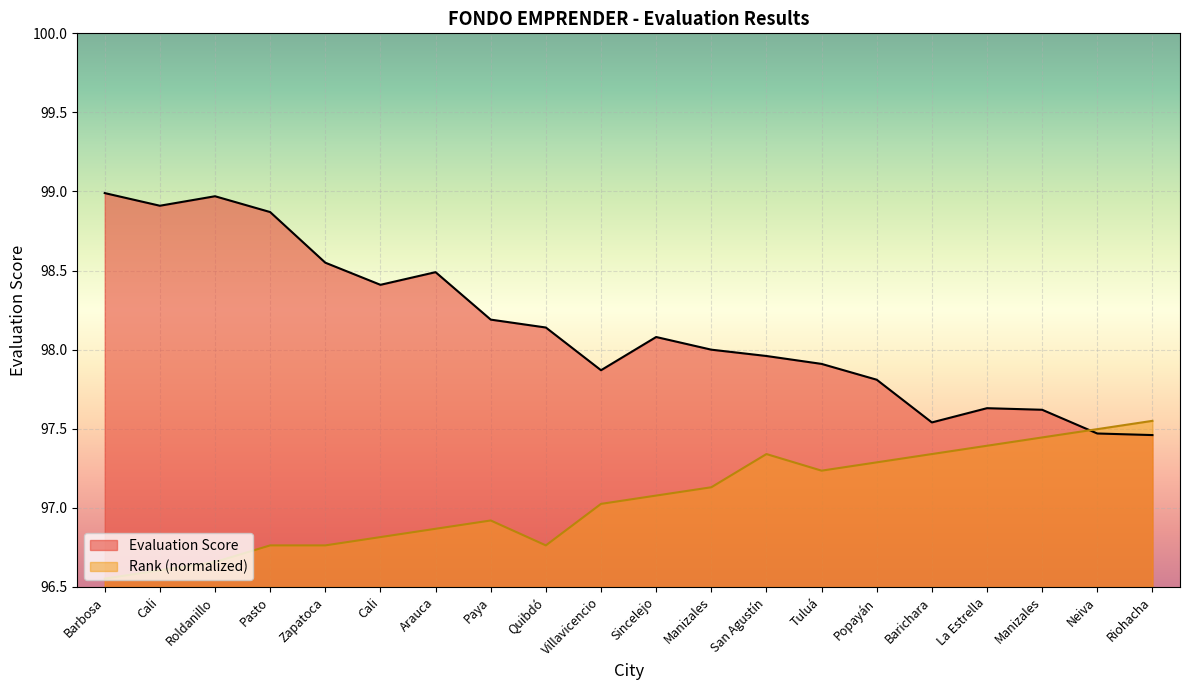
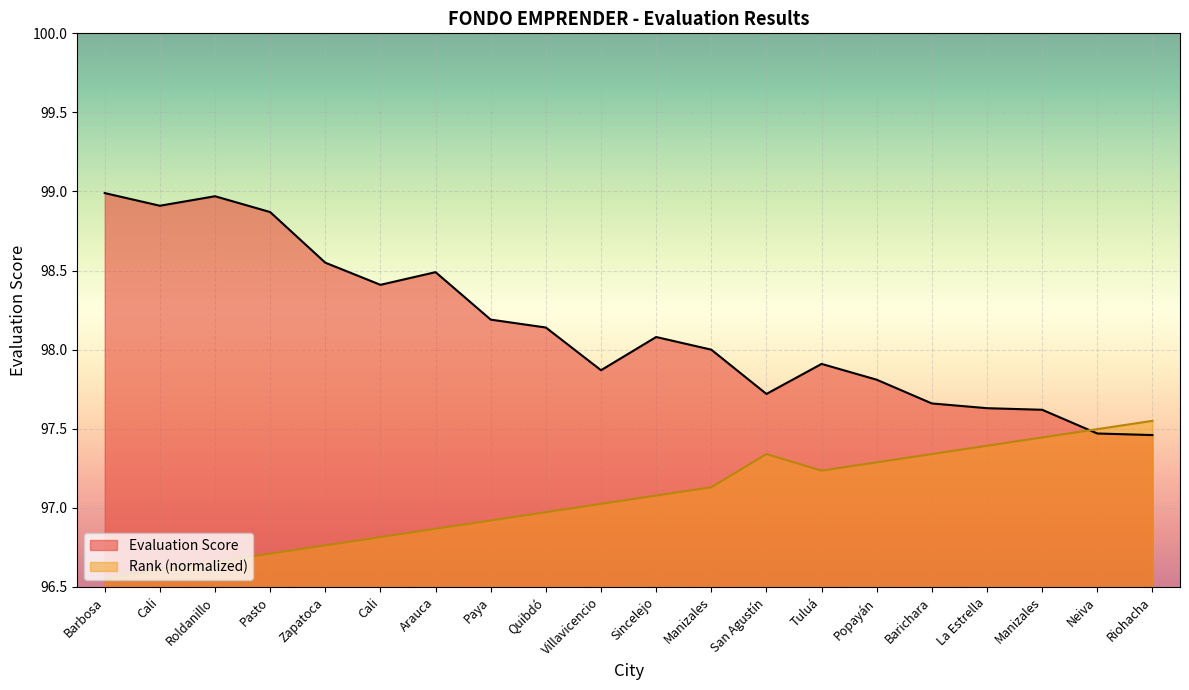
  {
    "Evaluation Score": {
      "Barbosa": 98.99,
      "Roldanillo": 98.97,
      "Pasto": 98.87,
      "Zapatoca": 98.55,
      "Arauca": 98.49,
      "Paya": 98.19,
      "Quibdó": 98.14,
      "Villavicencio": 97.87,
      "Sincelejo": 98.08,
-     "San Agustín": 97.96,
+     "San Agustín": 97.72,
      "Tuluá": 97.91,
      "Popayán": 97.81,
-     "Barichara": 97.54,
+     "Barichara": 97.66,
      "La Estrella": 97.63,
      "Neiva": 97.47,
      "Riohacha": 97.46
    },
    "Rank (normalized)": {
-     "Pasto": 96.76,
+     "Pasto": 96.71,
      "Zapatoca": 96.76,
      "Arauca": 96.87,
      "Paya": 96.92,
-     "Quibdó": 96.76,
+     "Quibdó": 96.97,
      "Villavicencio": 97.03,
      "Sincelejo": 97.08,
      "San Agustín": 97.34,
      "Tuluá": 97.24,
      "Popayán": 97.29,
      "Barichara": 97.34,
      "La Estrella": 97.39,
      "Neiva": 97.50,
      "Riohacha": 97.55
    }
  }
